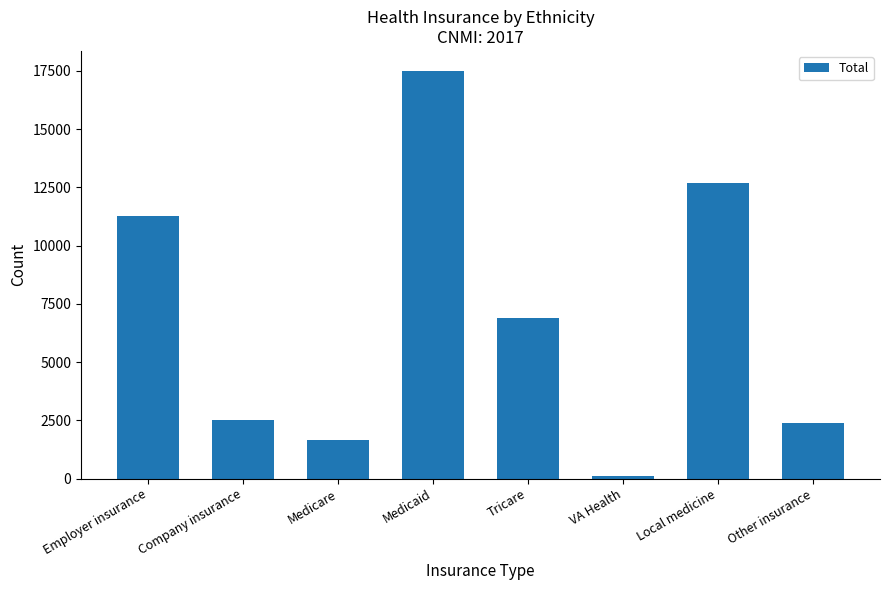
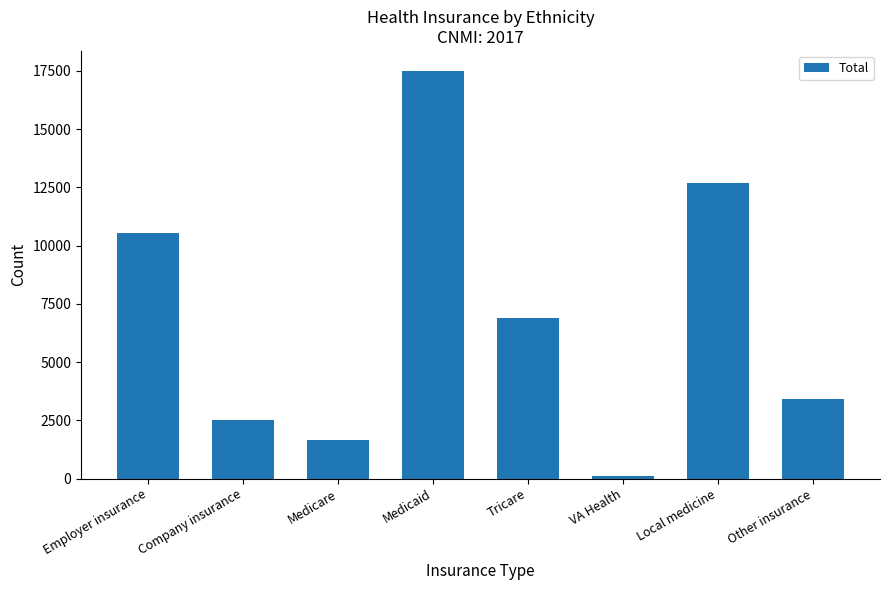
  {
-   "Employer insurance": 11300,
+   "Employer insurance": 10500,
    "Company insurance": 2500,
    "Medicare": 1700,
    "Medicaid": 17500,
    "Tricare": 6900,
    "VA Health": 100,
    "Local medicine": 12700,
-   "Other insurance": 2400
+   "Other insurance": 3400
  }
